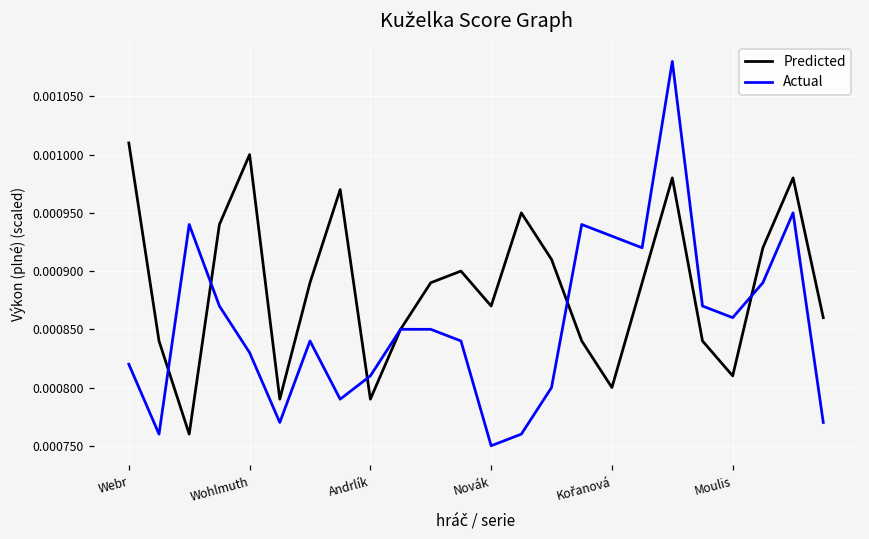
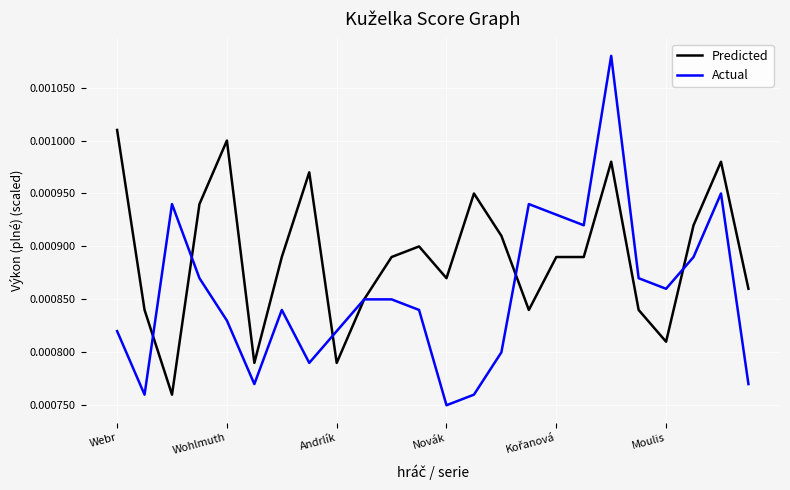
  {
    "Predicted": {
      "Webr": 0.001010,
      "Wohlmuth": 0.001000,
      "Andrlík": 0.000790,
      "Novák": 0.000870,
-     "Kořanová": 0.000800,
+     "Kořanová": 0.000890,
      "Moulis": 0.000810
    },
    "Actual": {
      "Webr": 0.000820,
      "Wohlmuth": 0.000830,
-     "Andrlík": 0.000810,
+     "Andrlík": 0.000820,
      "Novák": 0.000750,
      "Kořanová": 0.000930,
      "Moulis": 0.000860
    }
  }
